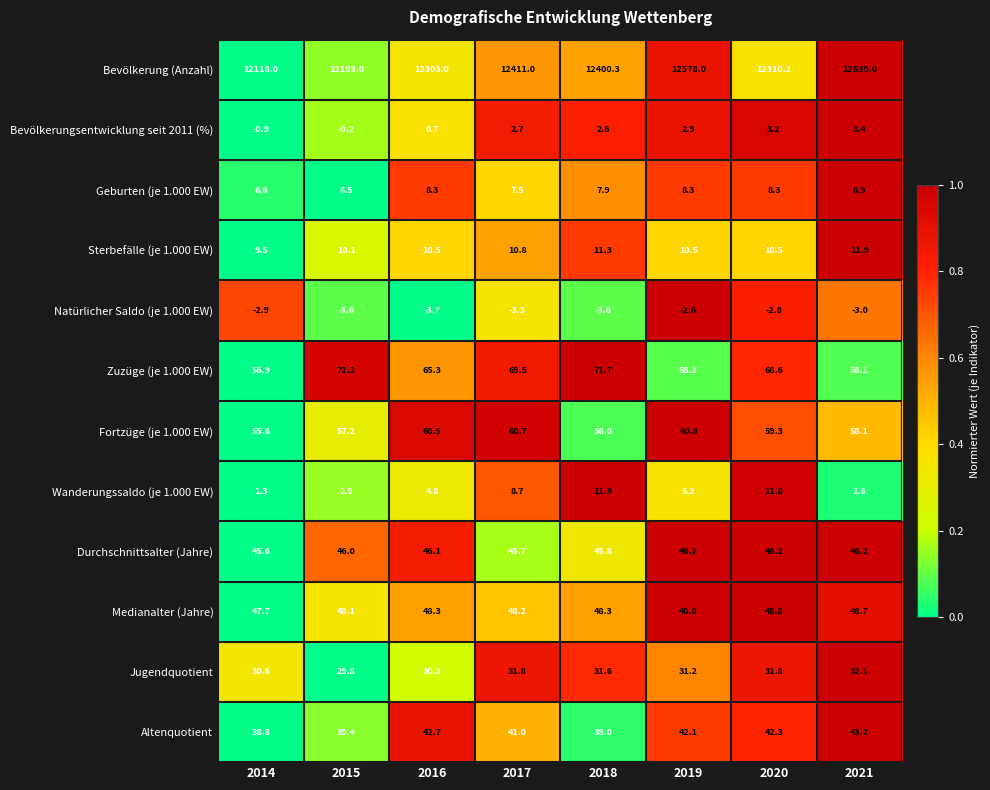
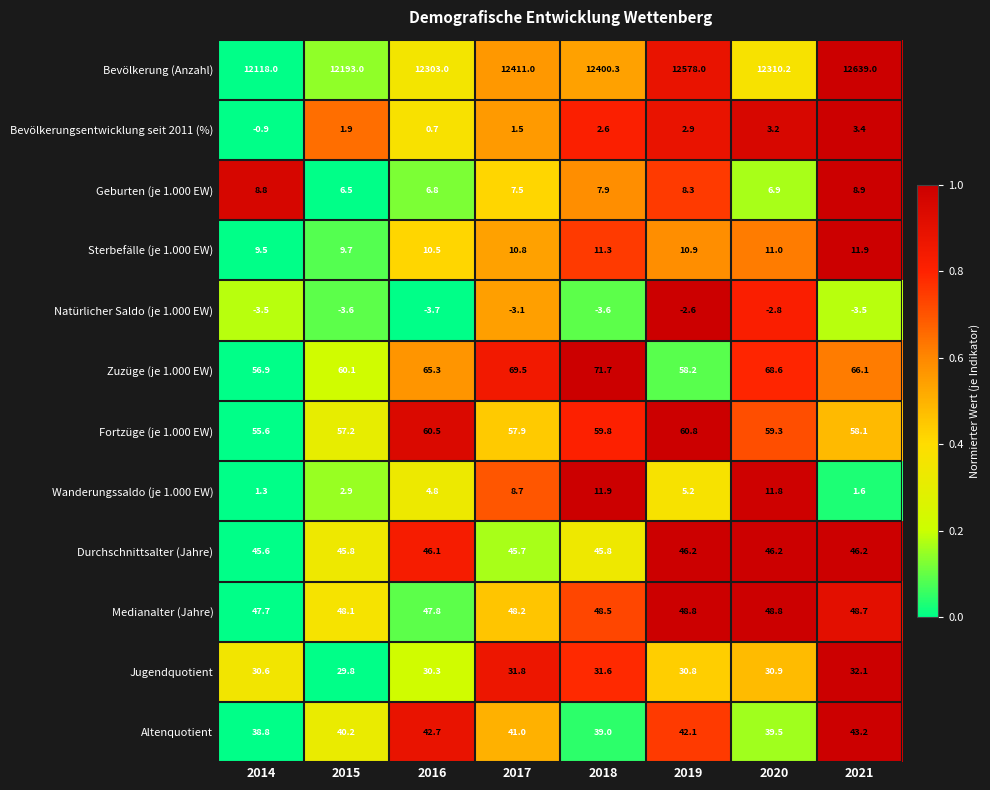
  {
    "Bevölkerung (Anzahl)": {
      "2014": 12118.0,
      "2015": 12193.0,
      "2016": 12303.0,
      "2017": 12411.0,
      "2018": 12400.3,
      "2019": 12578.0,
      "2020": 12310.2,
      "2021": 12639.0
    },
    "Bevölkerungsentwicklung seit 2011 (%)": {
      "2014": -0.9,
-     "2015": -0.2,
+     "2015": 1.9,
      "2016": 0.7,
-     "2017": 2.7,
+     "2017": 1.5,
      "2018": 2.6,
      "2019": 2.9,
      "2020": 3.2,
      "2021": 3.4
    },
    "Geburten (je 1.000 EW)": {
-     "2014": 6.6,
+     "2014": 8.8,
      "2015": 6.5,
-     "2016": 8.3,
+     "2016": 6.8,
      "2017": 7.5,
      "2018": 7.9,
      "2019": 8.3,
-     "2020": 8.3,
+     "2020": 6.9,
      "2021": 8.9
    },
    "Sterbefälle (je 1.000 EW)": {
      "2014": 9.5,
-     "2015": 10.1,
+     "2015": 9.7,
      "2016": 10.5,
      "2017": 10.8,
      "2018": 11.3,
-     "2019": 10.5,
-     "2020": 10.5,
+     "2019": 10.9,
+     "2020": 11.0,
      "2021": 11.9
    },
    "Natürlicher Saldo (je 1.000 EW)": {
-     "2014": -2.9,
+     "2014": -3.5,
      "2015": -3.6,
      "2016": -3.7,
-     "2017": -3.3,
+     "2017": -3.1,
      "2018": -3.6,
      "2019": -2.6,
      "2020": -2.8,
-     "2021": -3.0
+     "2021": -3.5
    },
    "Zuzüge (je 1.000 EW)": {
      "2014": 56.9,
-     "2015": 71.2,
+     "2015": 60.1,
      "2016": 65.3,
      "2017": 69.5,
      "2018": 71.7,
      "2019": 58.2,
      "2020": 68.6,
-     "2021": 58.1
+     "2021": 66.1
    },
    "Fortzüge (je 1.000 EW)": {
      "2014": 55.6,
      "2015": 57.2,
      "2016": 60.5,
-     "2017": 60.7,
-     "2018": 56.0,
+     "2017": 57.9,
+     "2018": 59.8,
      "2019": 60.8,
      "2020": 59.3,
      "2021": 58.1
    },
    "Wanderungssaldo (je 1.000 EW)": {
      "2014": 1.3,
      "2015": 2.9,
      "2016": 4.8,
      "2017": 8.7,
      "2018": 11.9,
      "2019": 5.2,
      "2020": 11.8,
      "2021": 1.6
    },
    "Durchschnittsalter (Jahre)": {
      "2014": 45.6,
-     "2015": 46.0,
+     "2015": 45.8,
      "2016": 46.1,
      "2017": 45.7,
      "2018": 45.8,
      "2019": 46.2,
      "2020": 46.2,
      "2021": 46.2
    },
    "Medianalter (Jahre)": {
      "2014": 47.7,
      "2015": 48.1,
-     "2016": 48.3,
+     "2016": 47.8,
      "2017": 48.2,
-     "2018": 48.3,
+     "2018": 48.5,
      "2019": 48.8,
      "2020": 48.8,
      "2021": 48.7
    },
    "Jugendquotient": {
      "2014": 30.6,
      "2015": 29.8,
      "2016": 30.3,
      "2017": 31.8,
      "2018": 31.6,
-     "2019": 31.2,
-     "2020": 31.8,
+     "2019": 30.8,
+     "2020": 30.9,
      "2021": 32.1
    },
    "Altenquotient": {
      "2014": 38.8,
-     "2015": 39.4,
+     "2015": 40.2,
      "2016": 42.7,
      "2017": 41.0,
      "2018": 39.0,
      "2019": 42.1,
-     "2020": 42.3,
+     "2020": 39.5,
      "2021": 43.2
    }
  }
